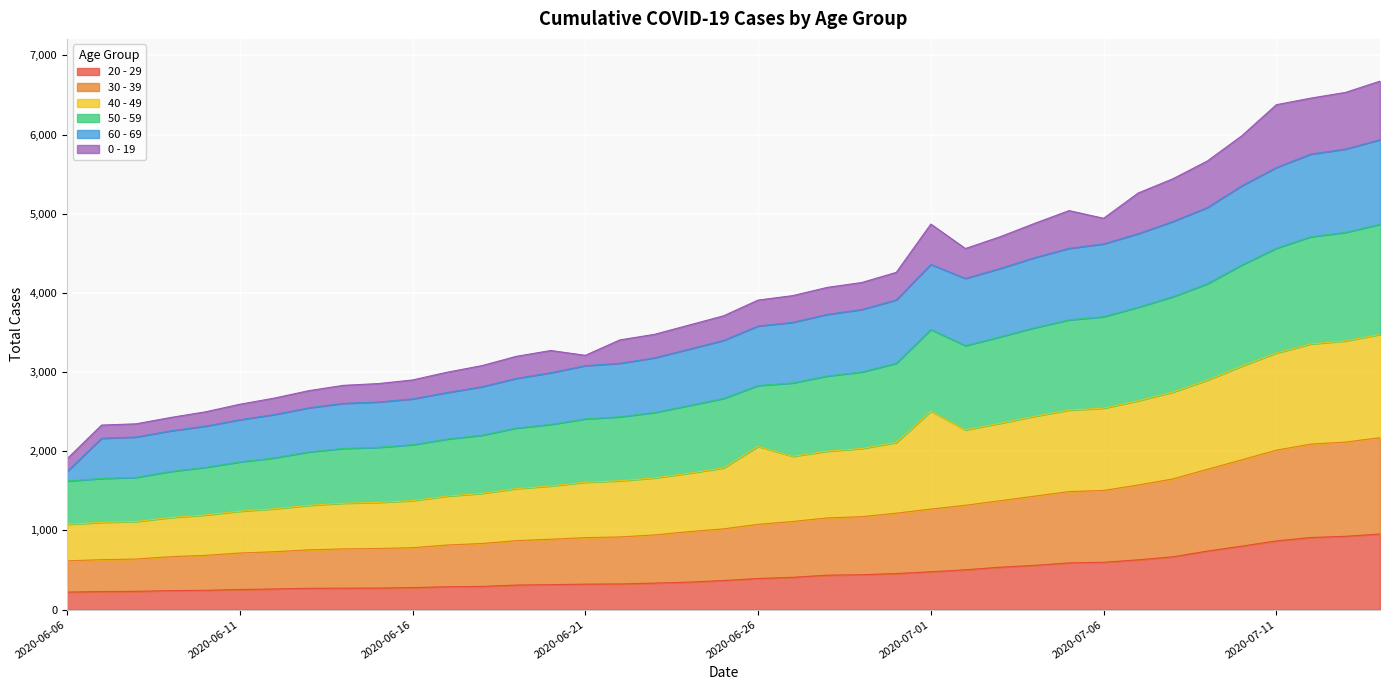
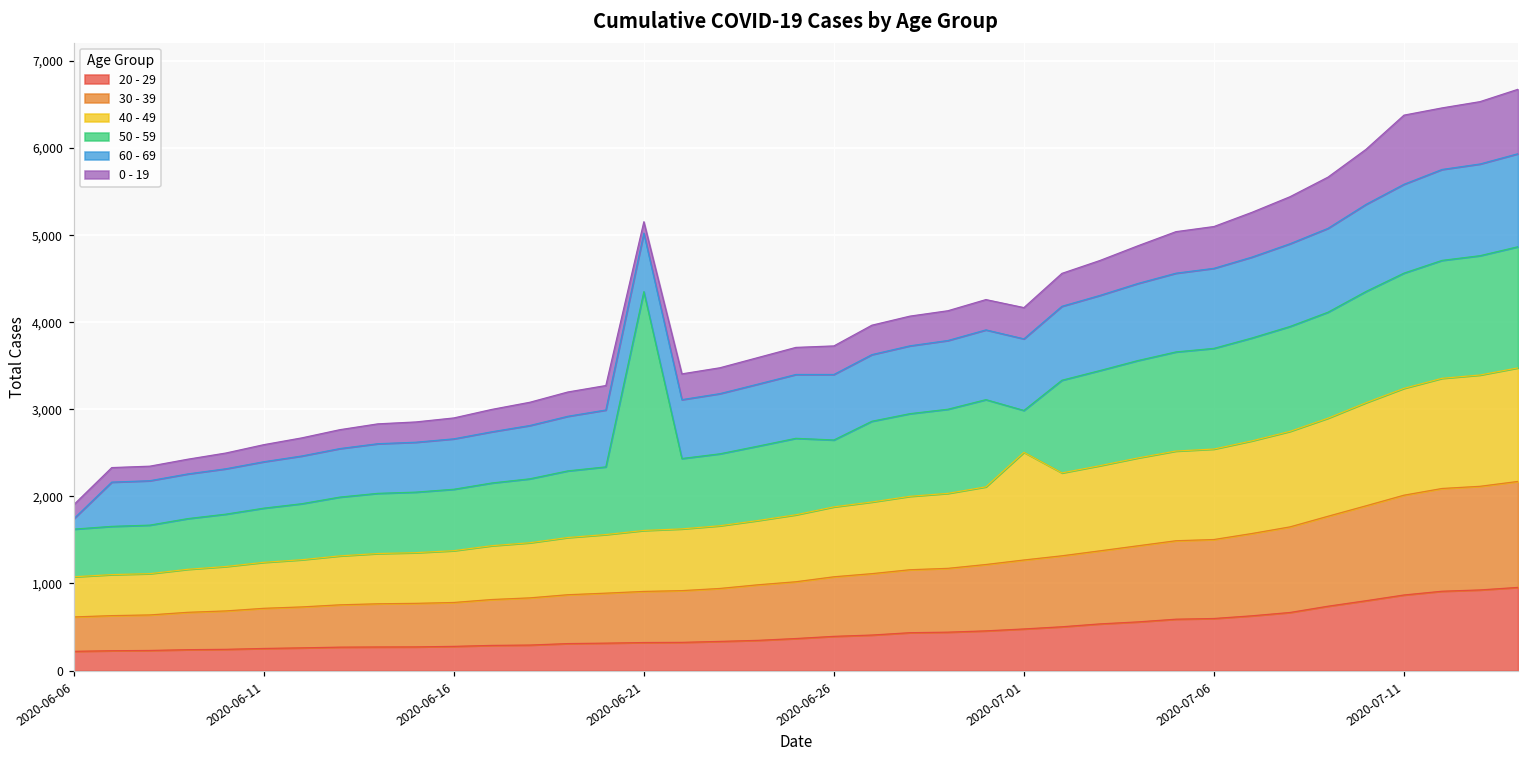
  {
    "40 - 49": {
      "2020-06-06": "500",
      "2020-06-11": "500",
      "2020-06-16": "600",
      "2020-06-21": "700",
-     "2020-06-26": "1,000",
+     "2020-06-26": "800",
      "2020-07-01": "1,200",
      "2020-07-06": "1,000",
      "2020-07-11": "1,200"
    },
    "50 - 59": {
      "2020-06-06": "500",
      "2020-06-11": "600",
      "2020-06-16": "700",
-     "2020-06-21": "800",
+     "2020-06-21": "2,700",
      "2020-06-26": "800",
-     "2020-07-01": "1,000",
+     "2020-07-01": "500",
      "2020-07-06": "1,200",
      "2020-07-11": "1,300"
    },
    "60 - 69": {
      "2020-06-06": "100",
      "2020-06-11": "500",
      "2020-06-16": "600",
      "2020-06-21": "700",
      "2020-06-26": "800",
      "2020-07-01": "800",
      "2020-07-06": "900",
      "2020-07-11": "1,000"
    },
    "0 - 19": {
      "2020-06-06": "200",
      "2020-06-11": "200",
      "2020-06-16": "200",
      "2020-06-21": "100",
      "2020-06-26": "300",
-     "2020-07-01": "500",
-     "2020-07-06": "300",
+     "2020-07-01": "400",
+     "2020-07-06": "500",
      "2020-07-11": "800"
    }
  }
